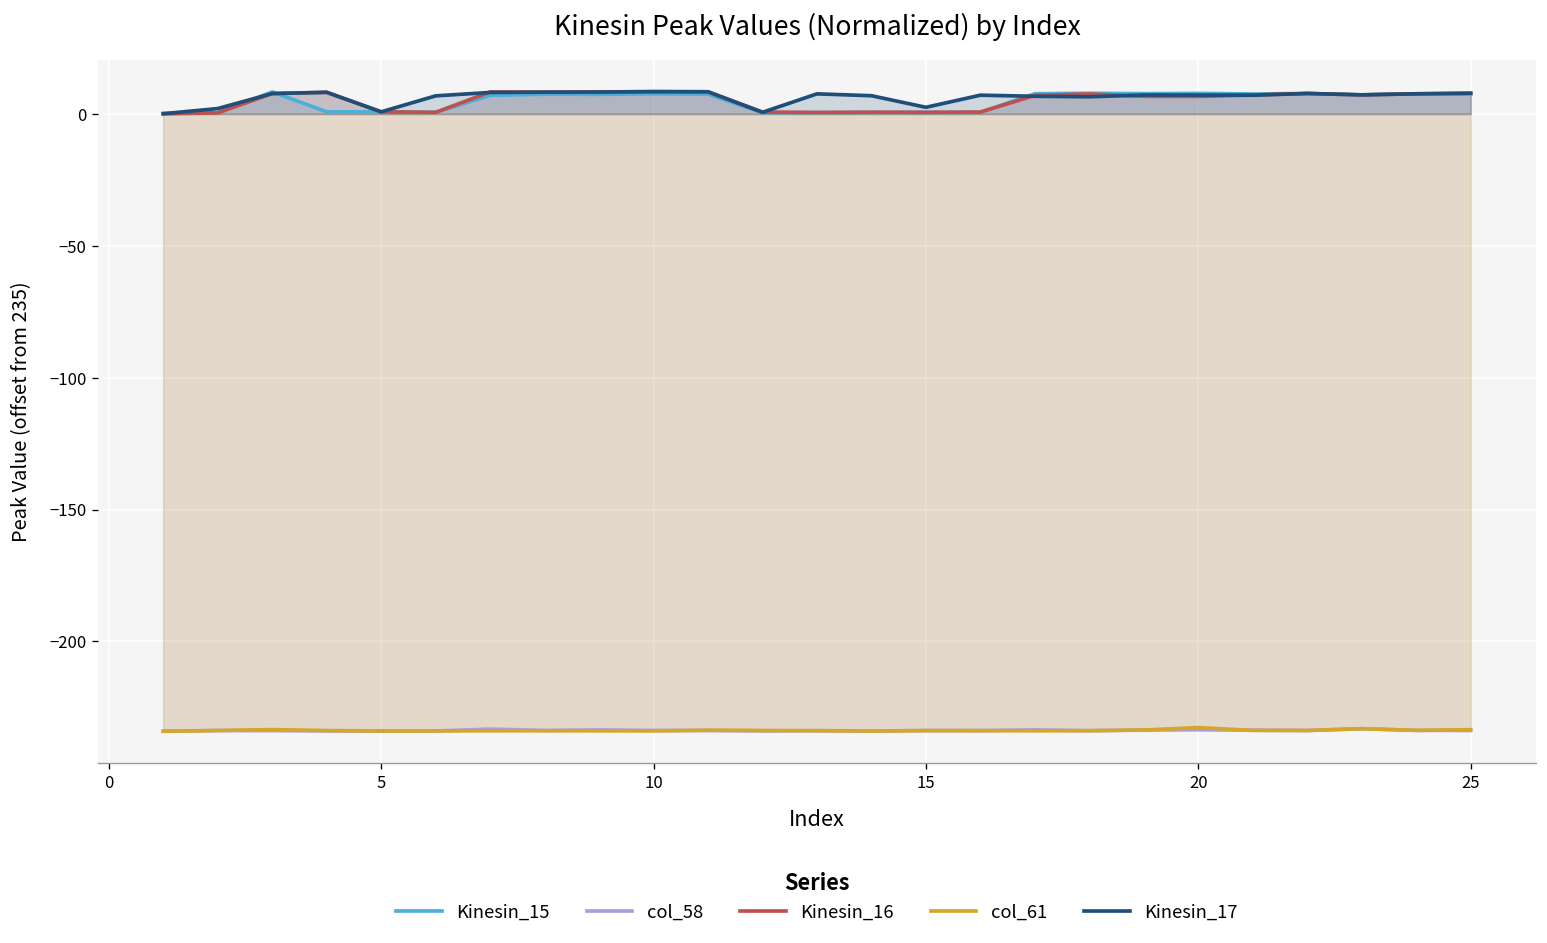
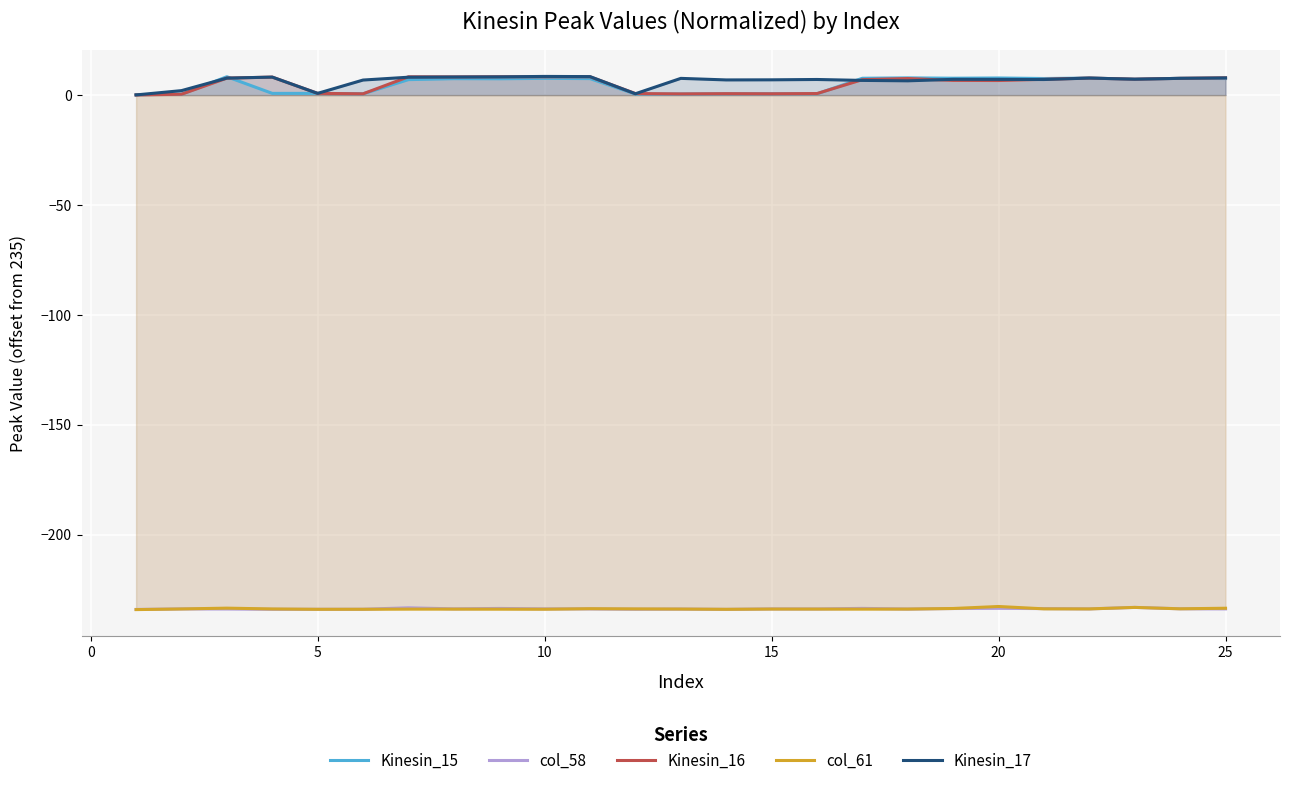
  {
    "Kinesin_17": {
-     "15": 2
+     "15": 7
    }
  }
